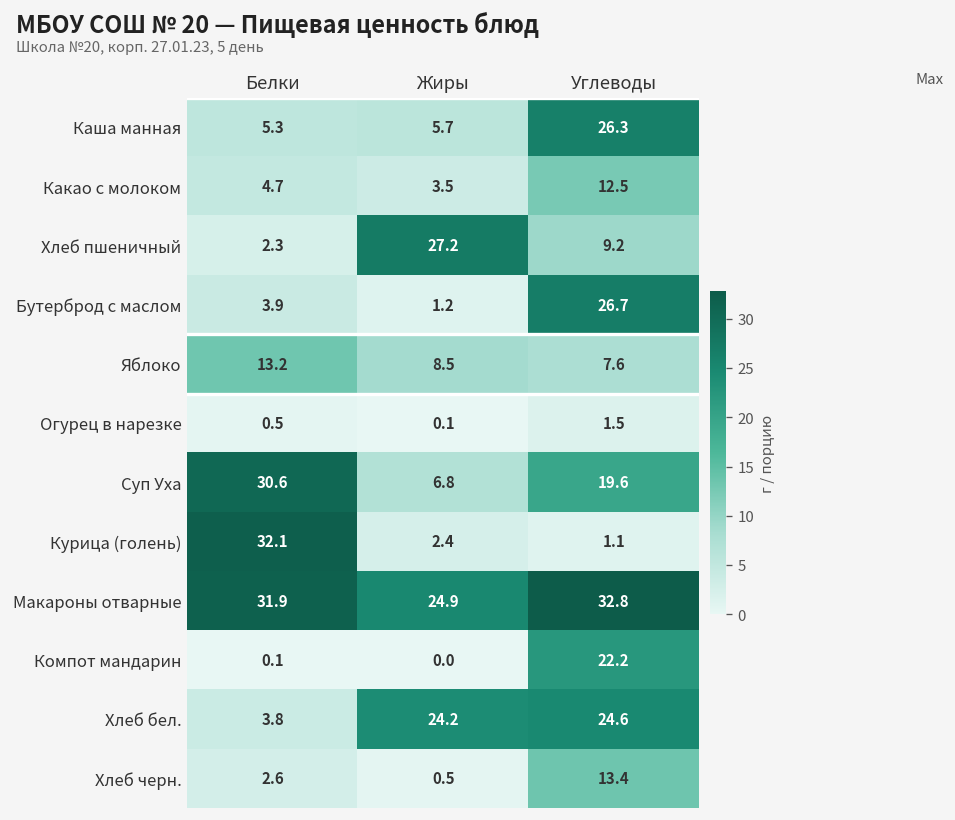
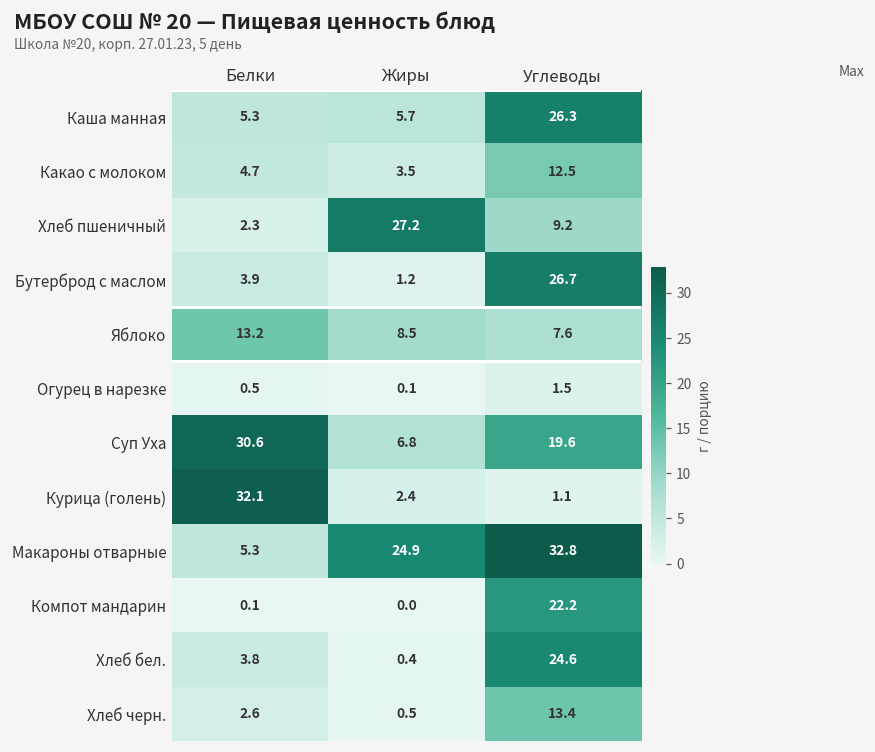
  {
    "Каша манная": {
      "Белки": 5.3,
      "Жиры": 5.7,
      "Углеводы": 26.3
    },
    "Какао с молоком": {
      "Белки": 4.7,
      "Жиры": 3.5,
      "Углеводы": 12.5
    },
    "Хлеб пшеничный": {
      "Белки": 2.3,
      "Жиры": 27.2,
      "Углеводы": 9.2
    },
    "Бутерброд с маслом": {
      "Белки": 3.9,
      "Жиры": 1.2,
      "Углеводы": 26.7
    },
    "Яблоко": {
      "Белки": 13.2,
      "Жиры": 8.5,
      "Углеводы": 7.6
    },
    "Огурец в нарезке": {
      "Белки": 0.5,
      "Жиры": 0.1,
      "Углеводы": 1.5
    },
    "Суп Уха": {
      "Белки": 30.6,
      "Жиры": 6.8,
      "Углеводы": 19.6
    },
    "Курица (голень)": {
      "Белки": 32.1,
      "Жиры": 2.4,
      "Углеводы": 1.1
    },
    "Макароны отварные": {
-     "Белки": 31.9,
+     "Белки": 5.3,
      "Жиры": 24.9,
      "Углеводы": 32.8
    },
    "Компот мандарин": {
      "Белки": 0.1,
      "Жиры": 0.0,
      "Углеводы": 22.2
    },
    "Хлеб бел.": {
      "Белки": 3.8,
-     "Жиры": 24.2,
+     "Жиры": 0.4,
      "Углеводы": 24.6
    },
    "Хлеб черн.": {
      "Белки": 2.6,
      "Жиры": 0.5,
      "Углеводы": 13.4
    }
  }
